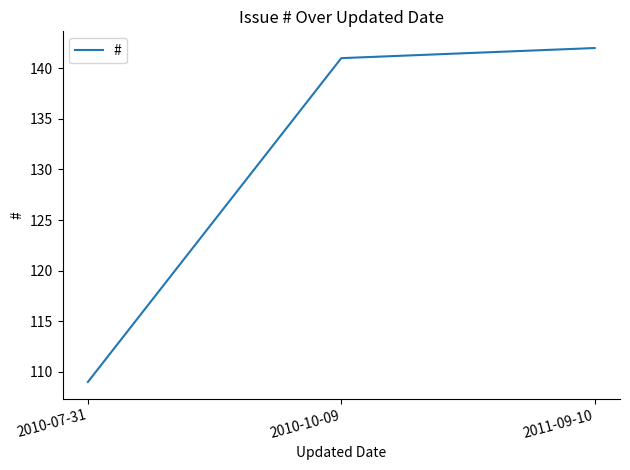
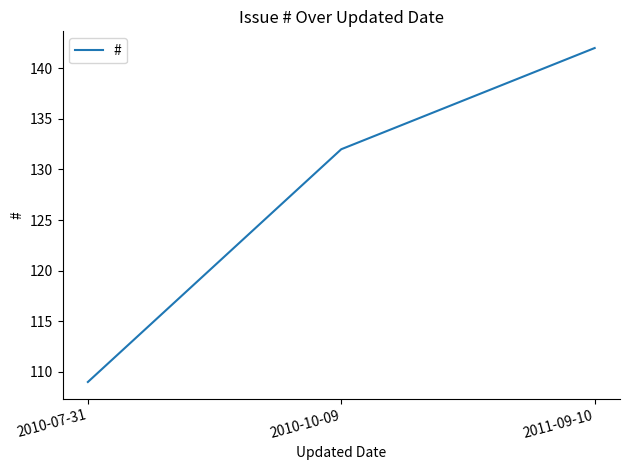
  {
    "2010-07-31": 109,
-   "2010-10-09": 141,
+   "2010-10-09": 132,
    "2011-09-10": 142
  }
